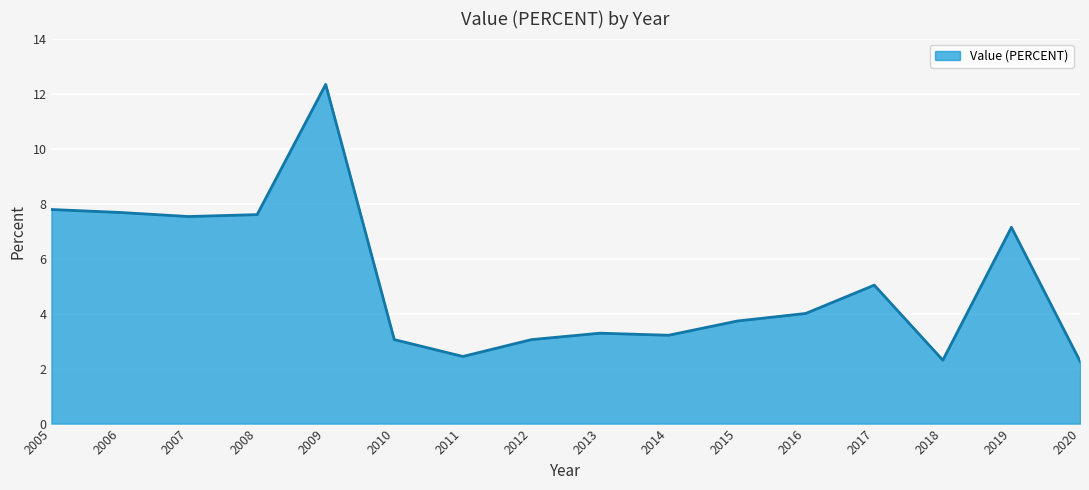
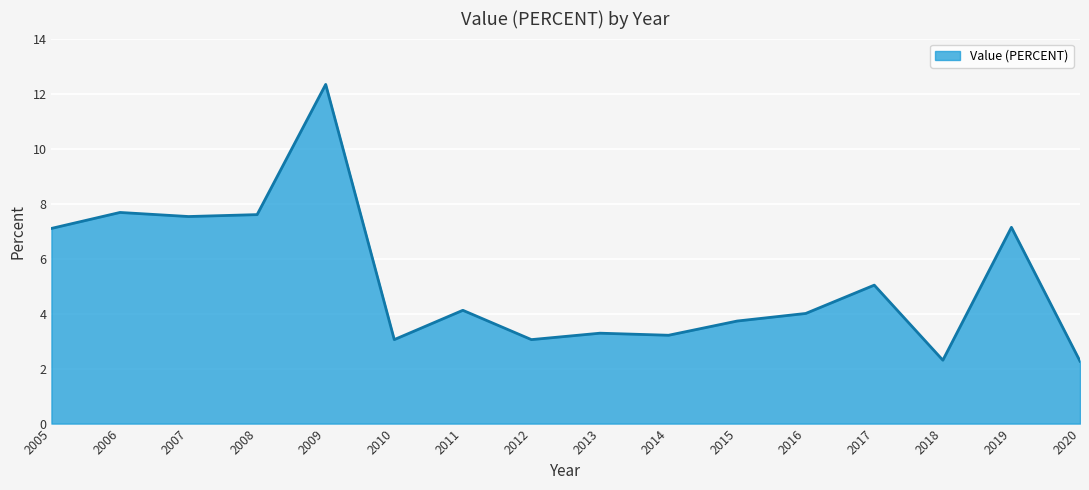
  {
-   "2005": 7.8,
+   "2005": 7.1,
    "2006": 7.7,
    "2007": 7.5,
    "2008": 7.6,
    "2009": 12.3,
    "2010": 3.1,
-   "2011": 2.4,
+   "2011": 4.1,
    "2012": 3.1,
    "2013": 3.3,
    "2014": 3.2,
    "2015": 3.7,
    "2016": 4.0,
    "2017": 5.0,
    "2018": 2.3,
    "2019": 7.1,
    "2020": 2.3
  }
